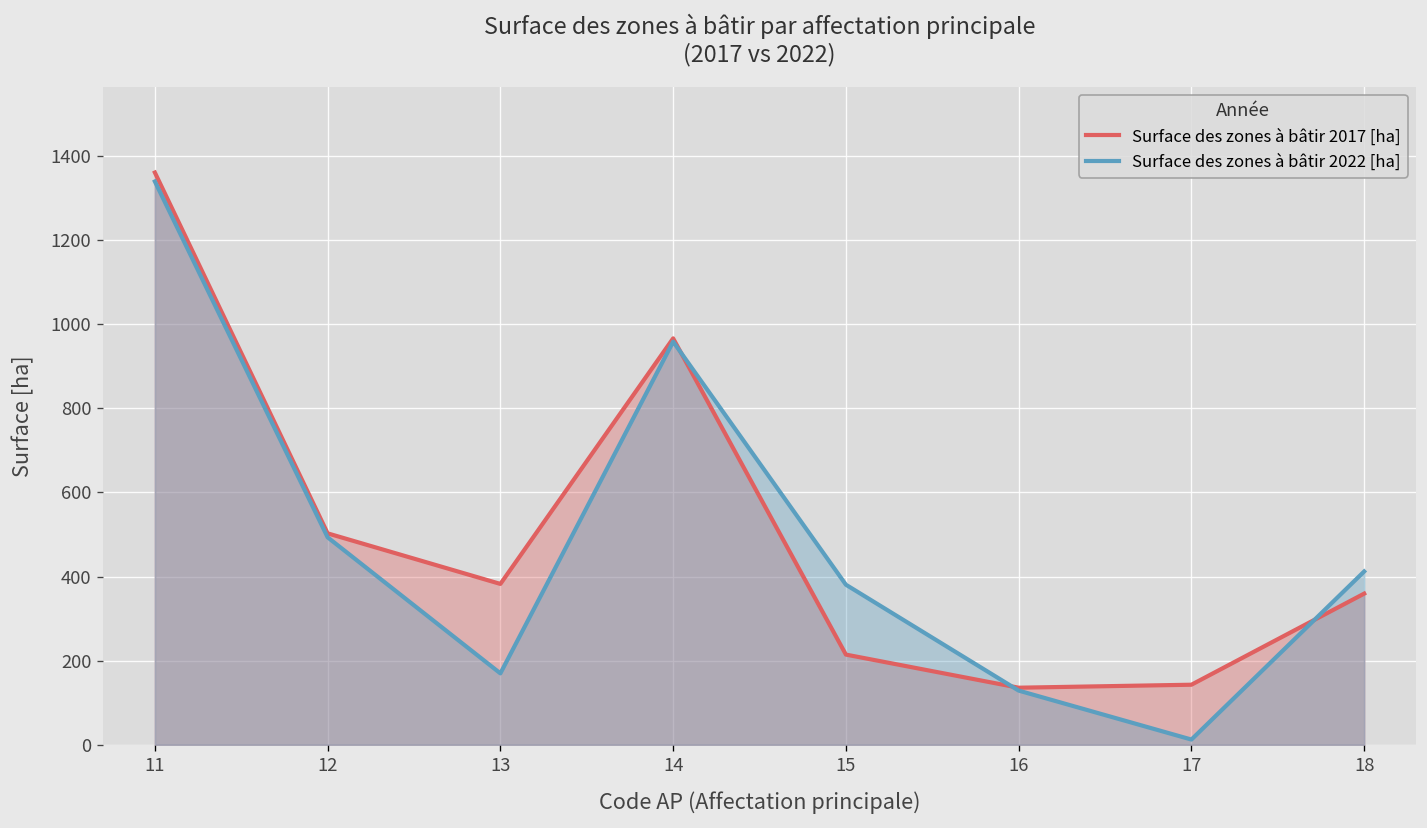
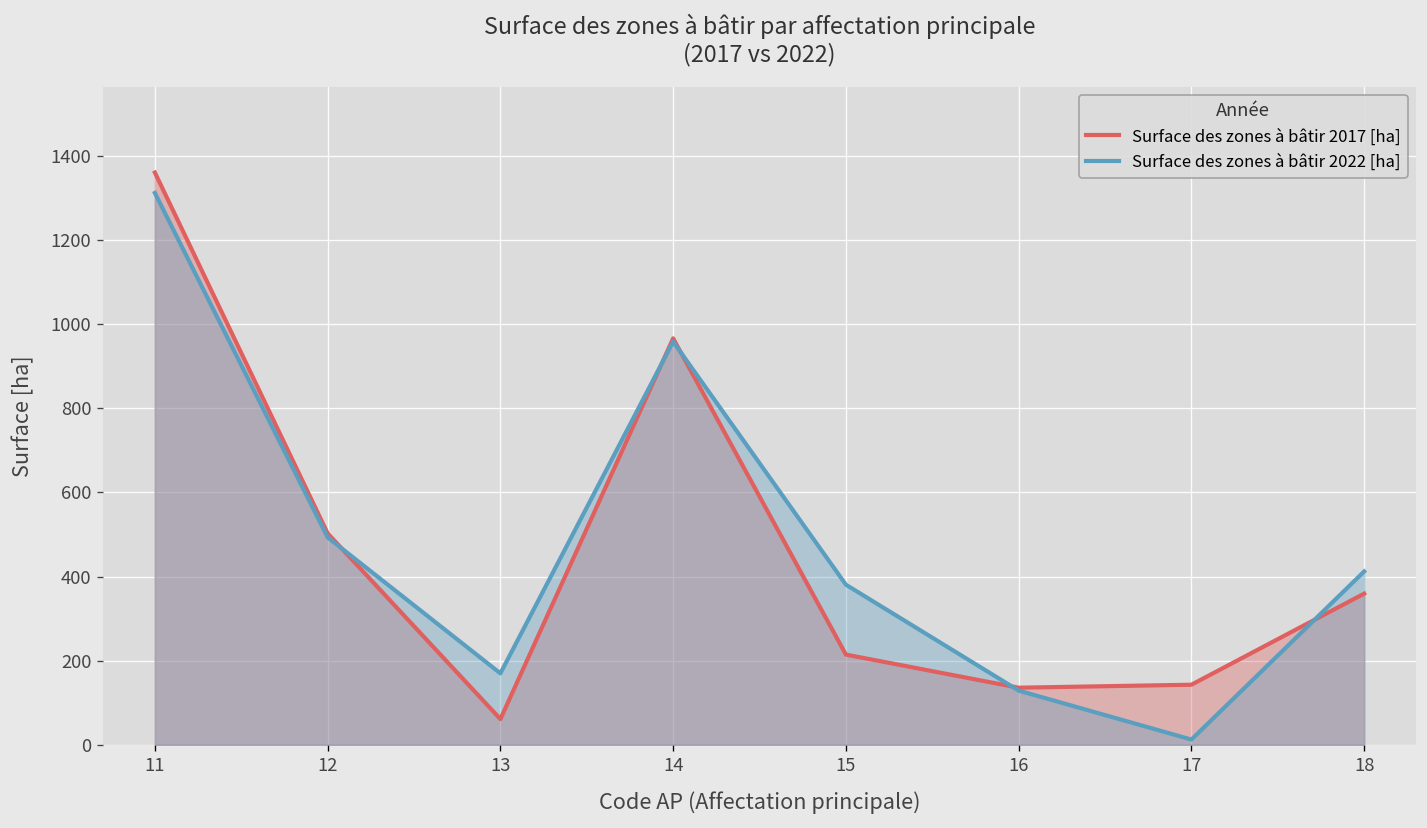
  {
    "Surface des zones à bâtir 2017 [ha]": {
      "11": 1360,
      "12": 500,
-     "13": 380,
+     "13": 60,
      "14": 970,
      "15": 210,
      "17": 140,
      "18": 360
    },
    "Surface des zones à bâtir 2022 [ha]": {
-     "11": 1340,
+     "11": 1310,
      "12": 490,
      "13": 170,
      "14": 960,
      "15": 380,
      "17": 10,
      "18": 410
    }
  }
